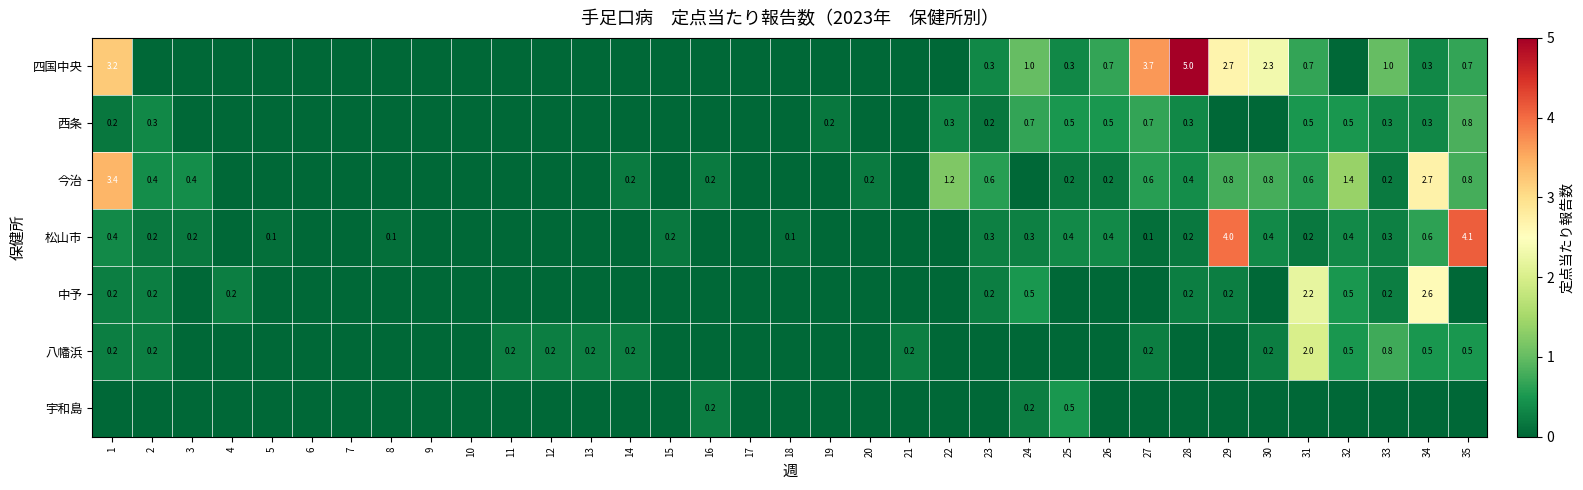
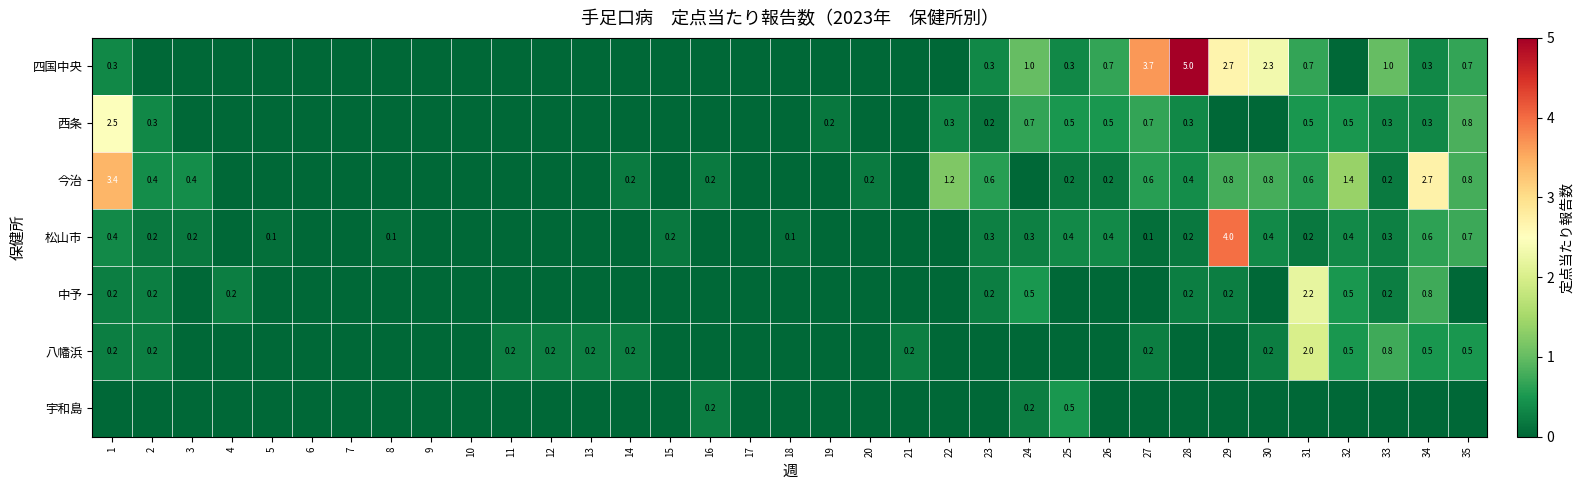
  {
    "四国中央": {
-     "1": 3.2,
+     "1": 0.3,
      "23": 0.3,
      "24": 1.0,
      "25": 0.3,
      "26": 0.7,
      "27": 3.7,
      "28": 5.0,
      "29": 2.7,
      "30": 2.3,
      "31": 0.7,
      "33": 1.0,
      "34": 0.3,
      "35": 0.7
    },
    "西条": {
-     "1": 0.2,
+     "1": 2.5,
      "2": 0.3,
      "19": 0.2,
      "22": 0.3,
      "23": 0.2,
      "24": 0.7,
      "25": 0.5,
      "26": 0.5,
      "27": 0.7,
      "28": 0.3,
      "31": 0.5,
      "32": 0.5,
      "33": 0.3,
      "34": 0.3,
      "35": 0.8
    },
    "今治": {
      "1": 3.4,
      "2": 0.4,
      "3": 0.4,
      "14": 0.2,
      "16": 0.2,
      "20": 0.2,
      "22": 1.2,
      "23": 0.6,
      "25": 0.2,
      "26": 0.2,
      "27": 0.6,
      "28": 0.4,
      "29": 0.8,
      "30": 0.8,
      "31": 0.6,
      "32": 1.4,
      "33": 0.2,
      "34": 2.7,
      "35": 0.8
    },
    "松山市": {
      "1": 0.4,
      "2": 0.2,
      "3": 0.2,
      "5": 0.1,
      "8": 0.1,
      "15": 0.2,
      "18": 0.1,
      "23": 0.3,
      "24": 0.3,
      "25": 0.4,
      "26": 0.4,
      "27": 0.1,
      "28": 0.2,
      "29": 4.0,
      "30": 0.4,
      "31": 0.2,
      "32": 0.4,
      "33": 0.3,
      "34": 0.6,
-     "35": 4.1
+     "35": 0.7
    },
    "中予": {
      "1": 0.2,
      "2": 0.2,
      "4": 0.2,
      "23": 0.2,
      "24": 0.5,
      "28": 0.2,
      "29": 0.2,
      "31": 2.2,
      "32": 0.5,
      "33": 0.2,
-     "34": 2.6
+     "34": 0.8
    },
    "八幡浜": {
      "1": 0.2,
      "2": 0.2,
      "11": 0.2,
      "12": 0.2,
      "13": 0.2,
      "14": 0.2,
      "21": 0.2,
      "27": 0.2,
      "30": 0.2,
      "31": 2.0,
      "32": 0.5,
      "33": 0.8,
      "34": 0.5,
      "35": 0.5
    },
    "宇和島": {
      "16": 0.2,
      "24": 0.2,
      "25": 0.5
    }
  }
